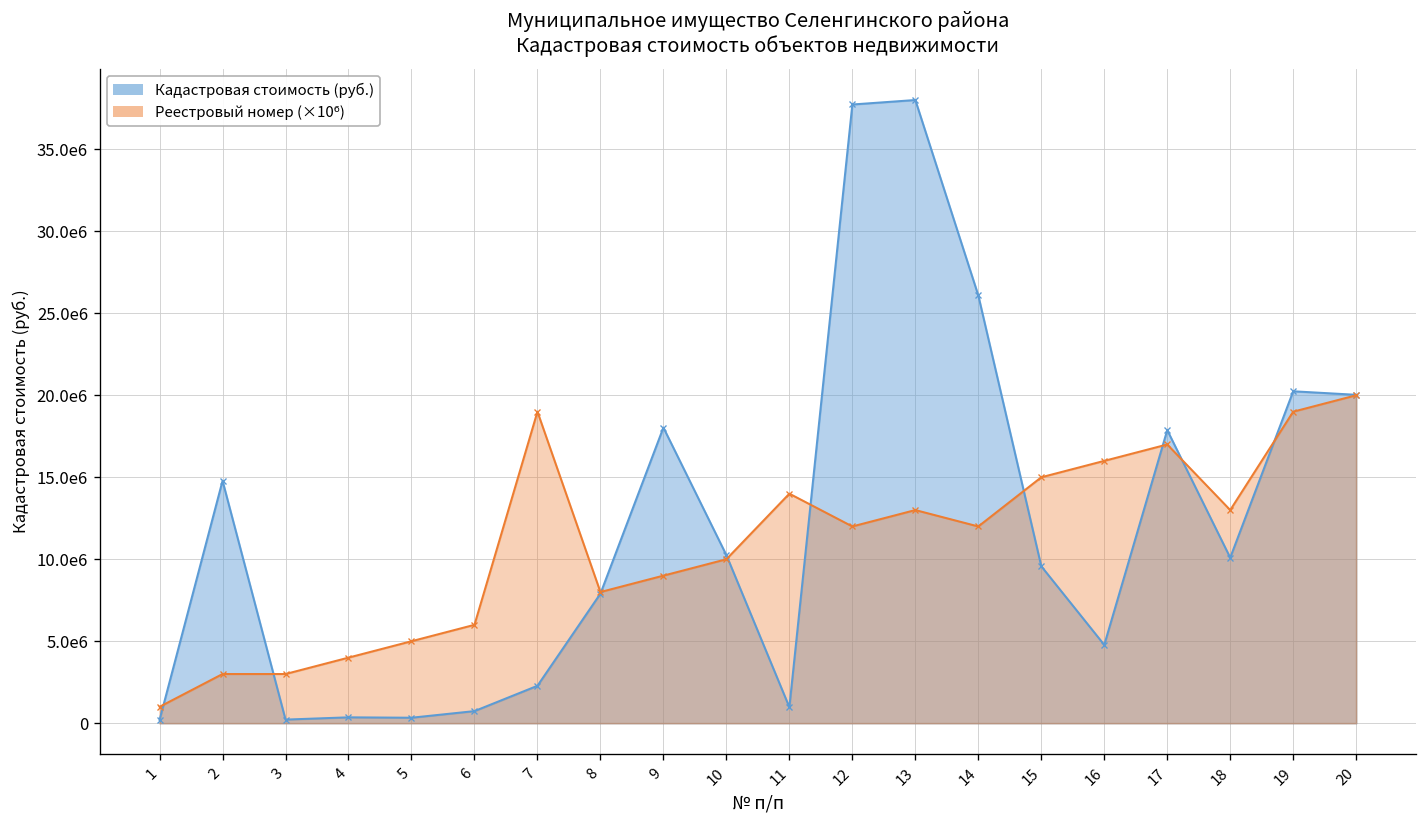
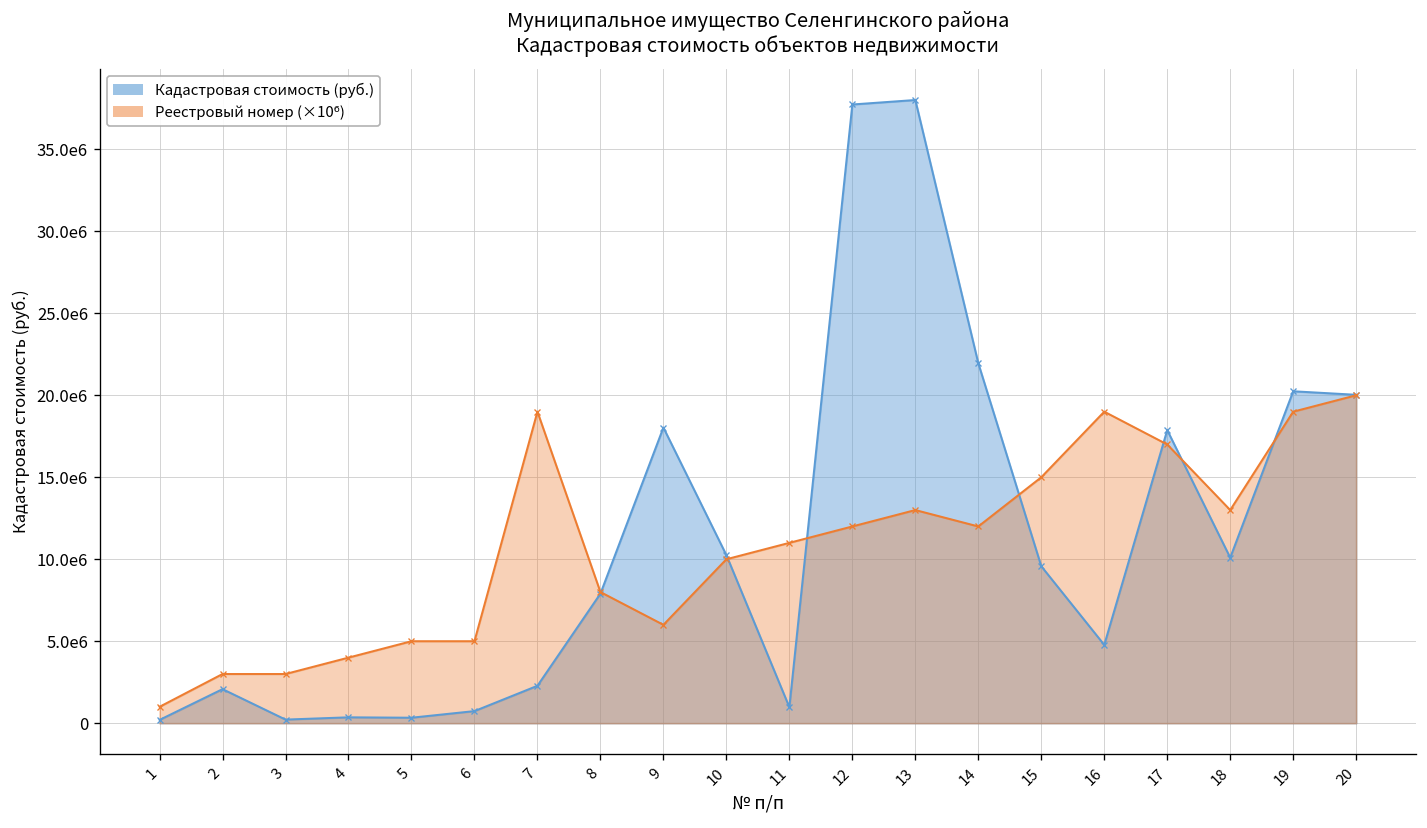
  {
    "Кадастровая стоимость (руб.)": {
      "1": 200000,
-     "2": 14800000,
+     "2": 2100000,
      "3": 200000,
      "4": 400000,
      "5": 300000,
      "6": 700000,
      "7": 2300000,
      "9": 18000000,
      "10": 10300000,
      "11": 1000000,
      "12": 37700000,
      "13": 38000000,
-     "14": 26100000,
+     "14": 22000000,
      "15": 9600000,
      "16": 4800000,
      "17": 17900000,
      "18": 10100000,
      "19": 20200000
    },
    "Реестровый номер (×10⁶)": {
      "1": 1000000,
      "2": 3000000,
      "3": 3000000,
      "4": 4000000,
      "5": 5000000,
-     "6": 6000000,
+     "6": 5000000,
      "7": 19000000,
-     "9": 9000000,
+     "9": 6000000,
      "10": 10000000,
-     "11": 14000000,
+     "11": 11000000,
      "12": 12000000,
      "13": 13000000,
      "14": 12000000,
      "15": 15000000,
-     "16": 16000000,
+     "16": 19000000,
      "17": 17000000,
      "18": 13000000,
      "19": 19000000
    }
  }
